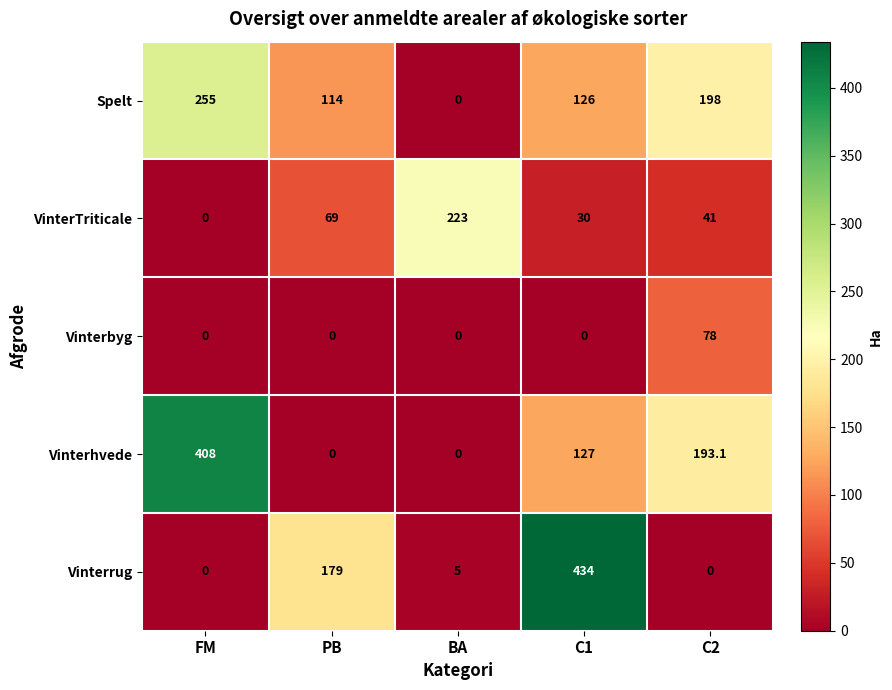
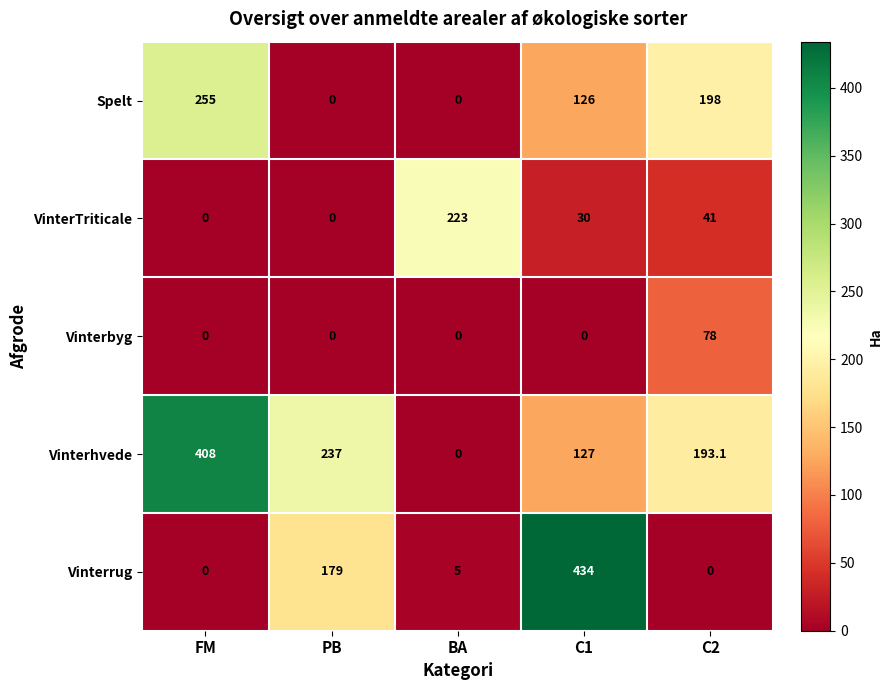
  {
    "Spelt": {
      "FM": 255,
-     "PB": 114,
+     "PB": 0,
      "BA": 0,
      "C1": 126,
      "C2": 198
    },
    "VinterTriticale": {
      "FM": 0,
-     "PB": 69,
+     "PB": 0,
      "BA": 223,
      "C1": 30,
      "C2": 41
    },
    "Vinterbyg": {
      "FM": 0,
      "PB": 0,
      "BA": 0,
      "C1": 0,
      "C2": 78
    },
    "Vinterhvede": {
      "FM": 408,
-     "PB": 0,
+     "PB": 237,
      "BA": 0,
      "C1": 127,
      "C2": 193.1
    },
    "Vinterrug": {
      "FM": 0,
      "PB": 179,
      "BA": 5,
      "C1": 434,
      "C2": 0
    }
  }
